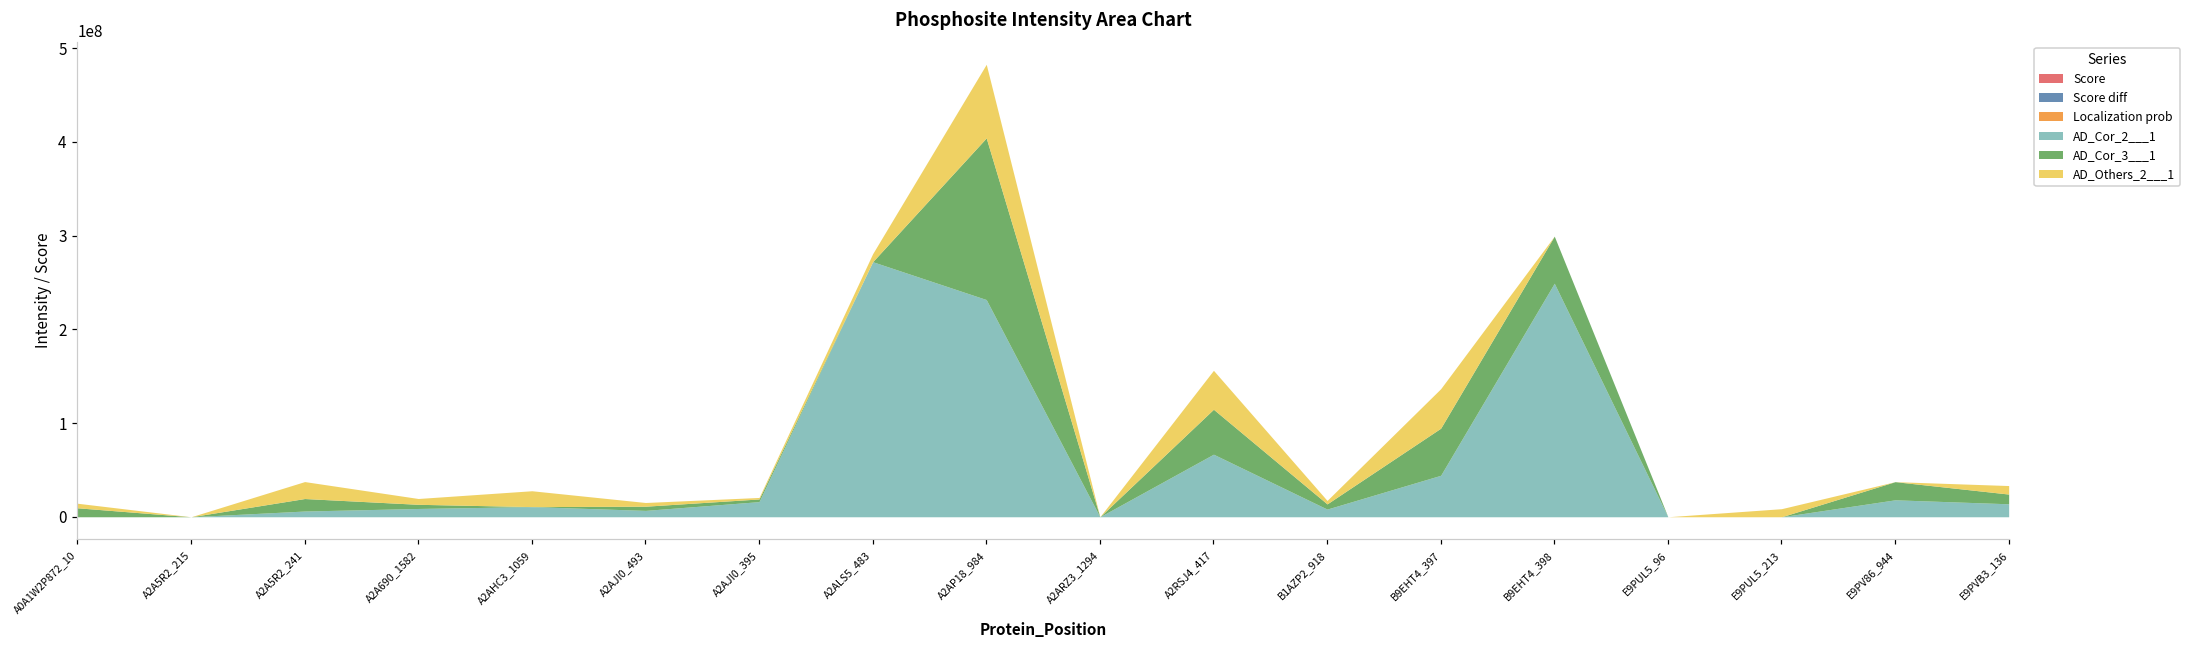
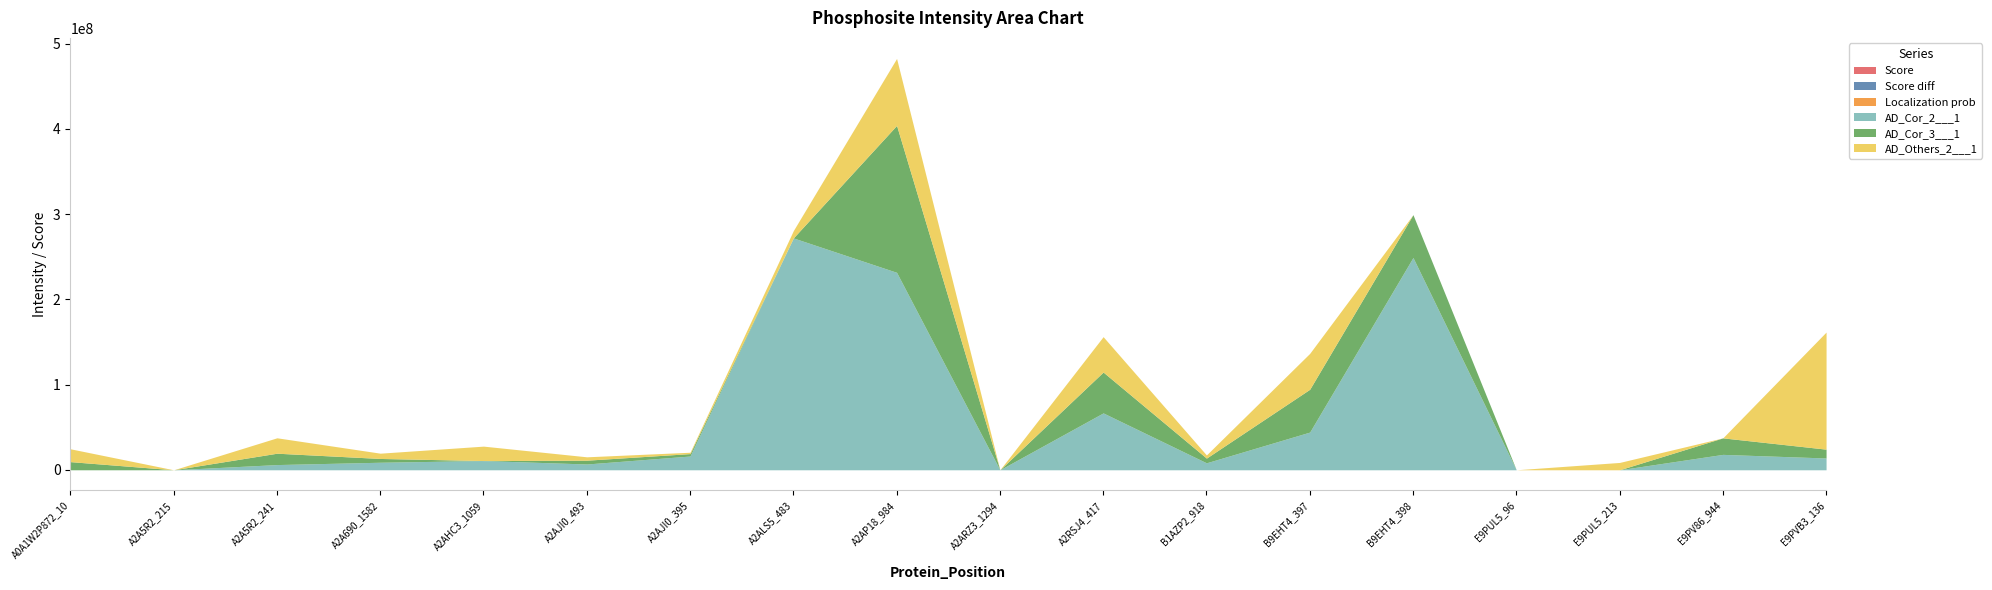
  {
    "Localization prob": {
      "B9EHT4_398": 0
    },
    "AD_Cor_2___1": {
      "A2A5R2_241": 10000000,
      "A2A690_1582": 10000000,
      "A2AJI0_493": 10000000,
      "A2AP18_984": 230000000,
      "A2RSJ4_417": 70000000,
      "B1AZP2_918": 10000000,
      "B9EHT4_397": 40000000,
      "B9EHT4_398": 250000000,
      "E9PV86_944": 20000000,
      "E9PVB3_136": 10000000
    },
    "AD_Cor_3___1": {
      "A0A1W2P872_10": 10000000,
      "A2A5R2_241": 10000000,
      "A2A690_1582": 0,
      "A2AJI0_493": 0,
      "A2AP18_984": 170000000,
      "A2RSJ4_417": 50000000,
      "B1AZP2_918": 10000000,
      "B9EHT4_397": 50000000,
      "E9PVB3_136": 10000000
    },
    "AD_Others_2___1": {
-     "A0A1W2P872_10": 0,
+     "A0A1W2P872_10": 20000000,
      "A2A5R2_241": 20000000,
      "A2A690_1582": 10000000,
      "A2AHC3_1059": 20000000,
      "A2AJI0_493": 0,
      "A2ALS5_483": 10000000,
      "A2AP18_984": 80000000,
      "A2RSJ4_417": 40000000,
      "B1AZP2_918": 0,
      "B9EHT4_397": 40000000,
      "E9PUL5_213": 10000000,
-     "E9PVB3_136": 10000000
+     "E9PVB3_136": 140000000
    }
  }
